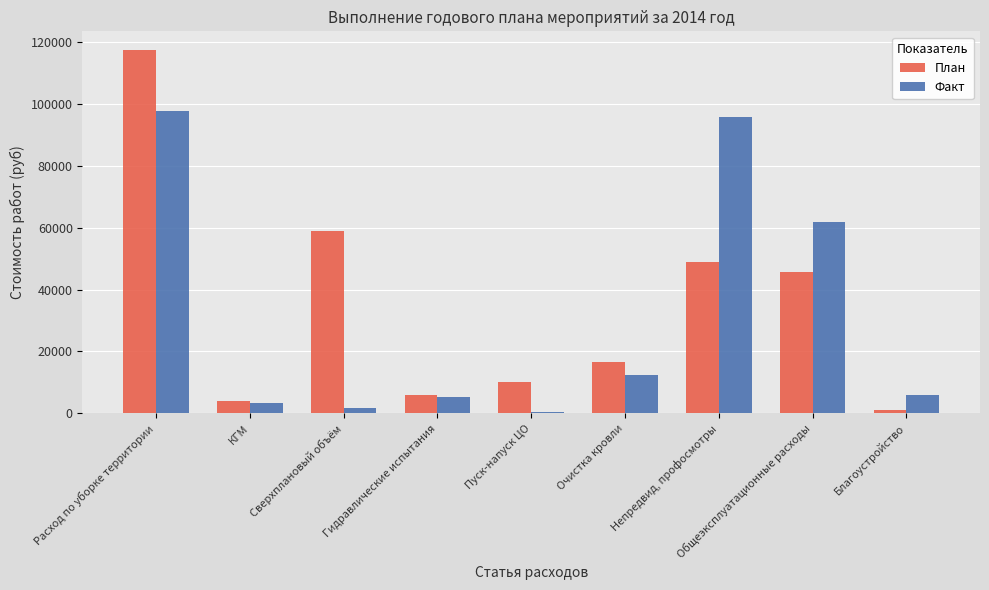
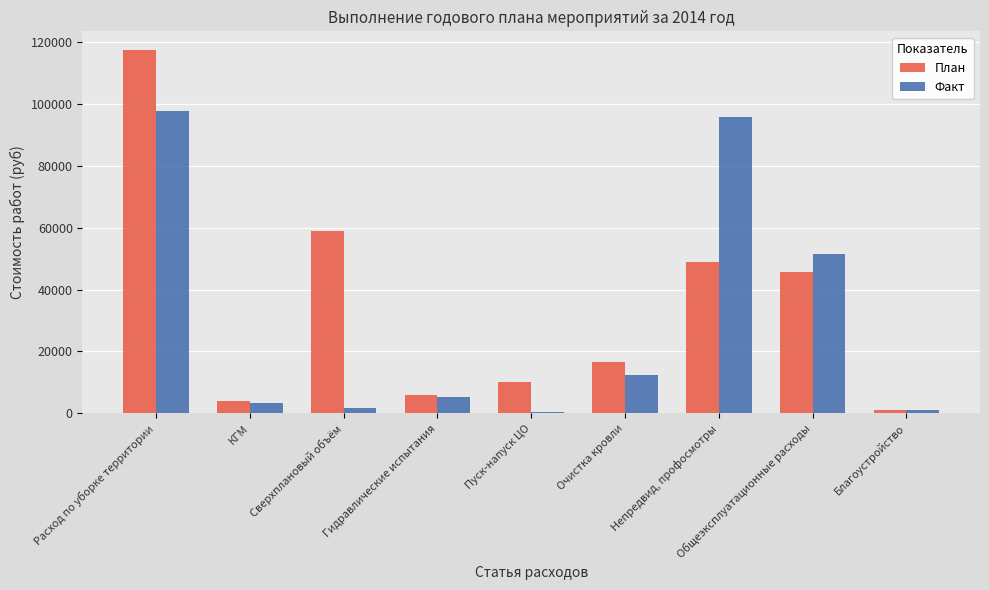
  {
    "План": {
      "Расход по уборке территории": 118000,
      "КГМ": 4000,
      "Сверхплановый объём": 59000,
      "Гидравлические испытания": 6000,
      "Пуск-напуск ЦО": 10000,
      "Очистка кровли": 17000,
      "Непредвид, профосмотры": 49000,
      "Общеэксплуатационные расходы": 46000,
      "Благоустройство": 1000
    },
    "Факт": {
      "Расход по уборке территории": 98000,
      "КГМ": 3000,
      "Сверхплановый объём": 2000,
      "Гидравлические испытания": 5000,
      "Очистка кровли": 12000,
      "Непредвид, профосмотры": 96000,
-     "Общеэксплуатационные расходы": 62000,
-     "Благоустройство": 6000
+     "Общеэксплуатационные расходы": 52000,
+     "Благоустройство": 1000
    }
  }
